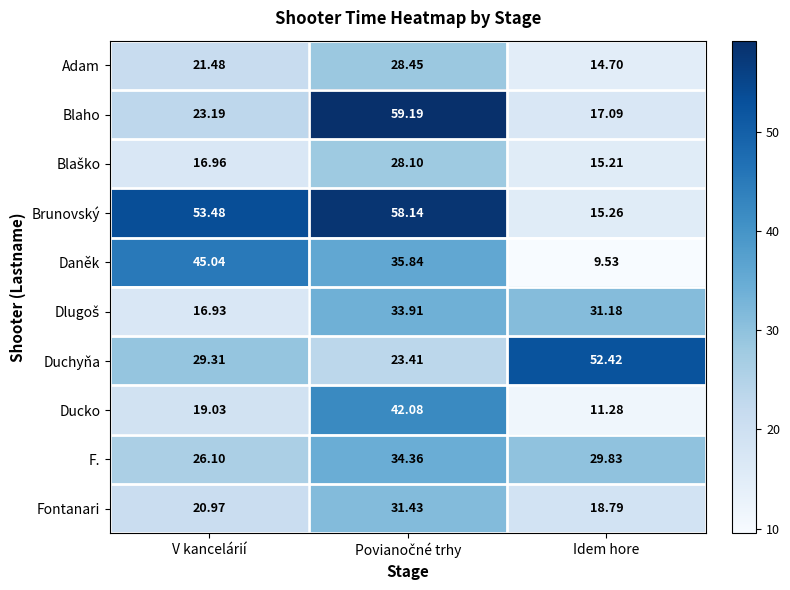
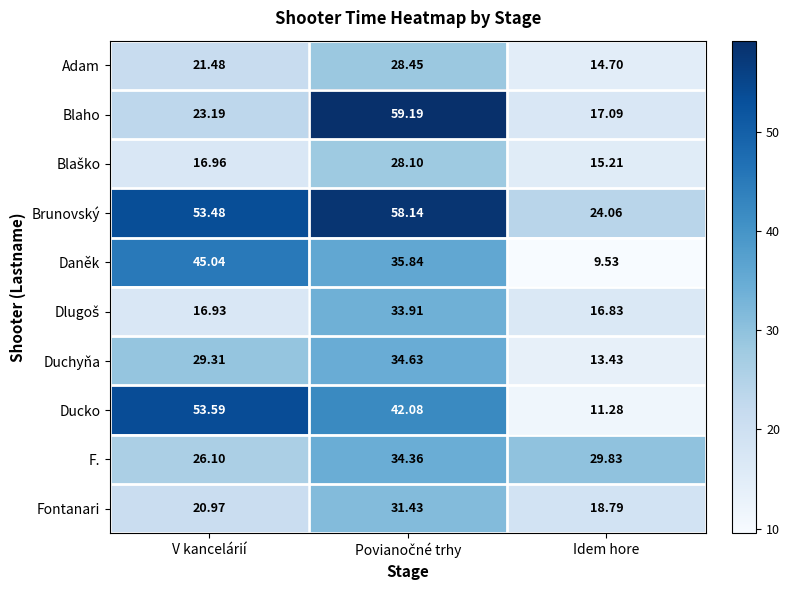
  {
    "Adam": {
      "V kancelárií": 21.48,
      "Povianočné trhy": 28.45,
      "Idem hore": 14.70
    },
    "Blaho": {
      "V kancelárií": 23.19,
      "Povianočné trhy": 59.19,
      "Idem hore": 17.09
    },
    "Blaško": {
      "V kancelárií": 16.96,
      "Povianočné trhy": 28.10,
      "Idem hore": 15.21
    },
    "Brunovský": {
      "V kancelárií": 53.48,
      "Povianočné trhy": 58.14,
-     "Idem hore": 15.26
+     "Idem hore": 24.06
    },
    "Daněk": {
      "V kancelárií": 45.04,
      "Povianočné trhy": 35.84,
      "Idem hore": 9.53
    },
    "Dlugoš": {
      "V kancelárií": 16.93,
      "Povianočné trhy": 33.91,
-     "Idem hore": 31.18
+     "Idem hore": 16.83
    },
    "Duchyňa": {
      "V kancelárií": 29.31,
-     "Povianočné trhy": 23.41,
-     "Idem hore": 52.42
+     "Povianočné trhy": 34.63,
+     "Idem hore": 13.43
    },
    "Ducko": {
-     "V kancelárií": 19.03,
+     "V kancelárií": 53.59,
      "Povianočné trhy": 42.08,
      "Idem hore": 11.28
    },
    "F.": {
      "V kancelárií": 26.10,
      "Povianočné trhy": 34.36,
      "Idem hore": 29.83
    },
    "Fontanari": {
      "V kancelárií": 20.97,
      "Povianočné trhy": 31.43,
      "Idem hore": 18.79
    }
  }
